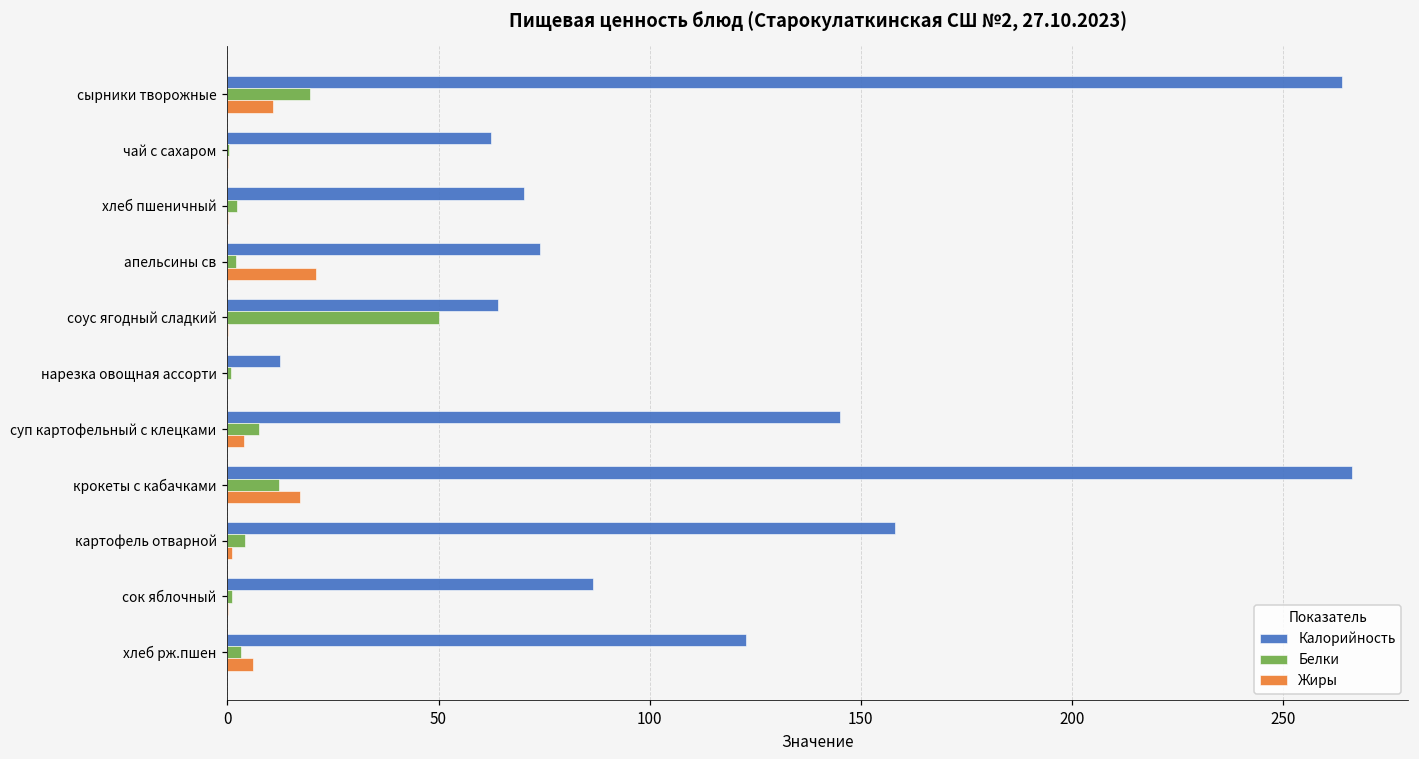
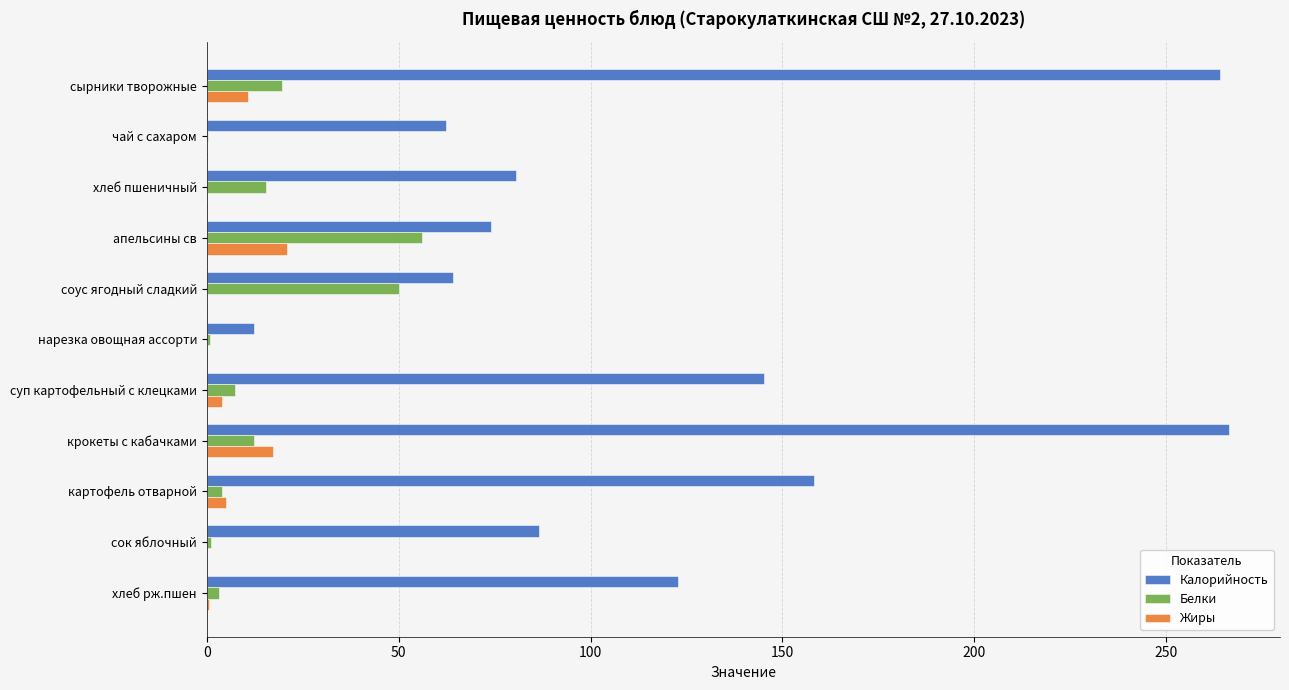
  {
    "Калорийность": {
      "сырники творожные": 264,
      "чай с сахаром": 62,
-     "хлеб пшеничный": 70,
+     "хлеб пшеничный": 81,
      "апельсины св": 74,
      "соус ягодный сладкий": 64,
      "нарезка овощная ассорти": 12,
      "суп картофельный с клецками": 145,
      "крокеты с кабачками": 266,
      "картофель отварной": 158,
      "сок яблочный": 87,
      "хлеб рж.пшен": 123
    },
    "Белки": {
      "сырники творожные": 20,
-     "хлеб пшеничный": 2,
-     "апельсины св": 2,
+     "хлеб пшеничный": 15,
+     "апельсины св": 56,
      "соус ягодный сладкий": 50,
      "нарезка овощная ассорти": 1,
      "суп картофельный с клецками": 7,
      "крокеты с кабачками": 12,
      "картофель отварной": 4,
      "сок яблочный": 1,
      "хлеб рж.пшен": 3
    },
    "Жиры": {
      "сырники творожные": 11,
      "апельсины св": 21,
      "нарезка овощная ассорти": 0,
      "суп картофельный с клецками": 4,
      "крокеты с кабачками": 17,
-     "картофель отварной": 1,
-     "хлеб рж.пшен": 6
+     "картофель отварной": 5,
+     "хлеб рж.пшен": 1
    }
  }
